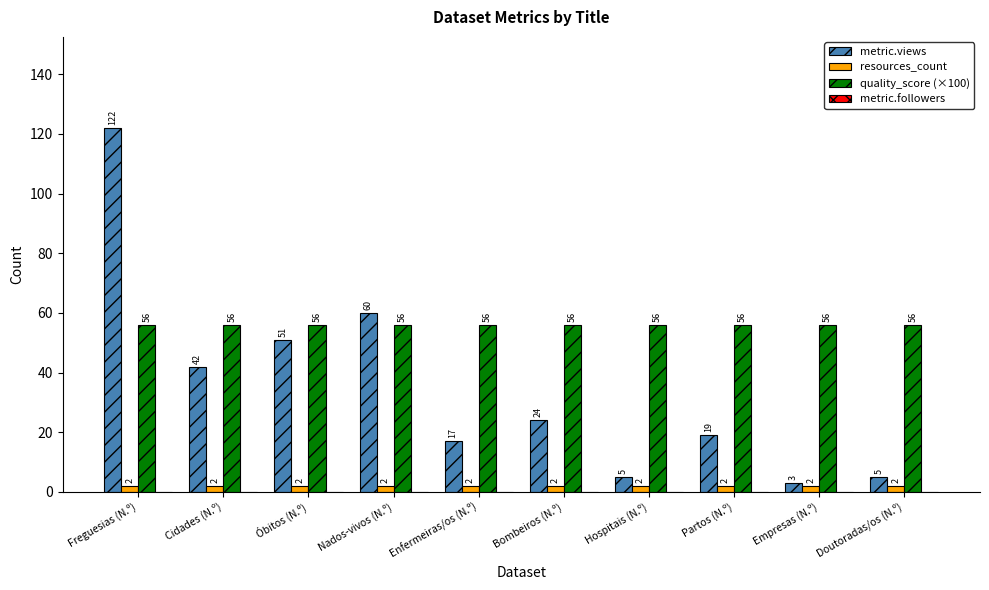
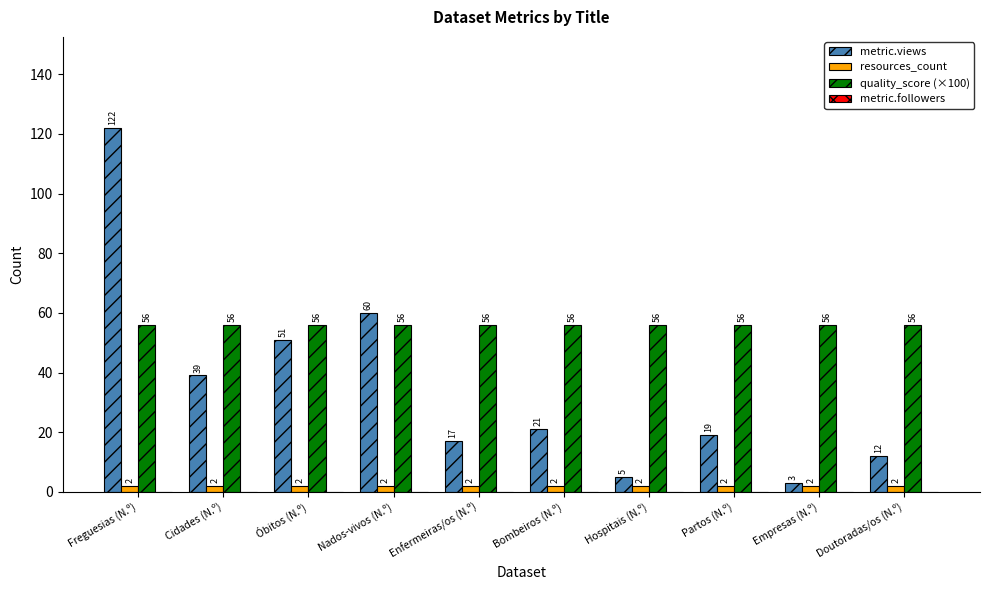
  {
    "metric.views": {
      "Freguesias (N.º)": 122,
-     "Cidades (N.º)": 42,
+     "Cidades (N.º)": 39,
      "Óbitos (N.º)": 51,
      "Nados-vivos (N.º)": 60,
      "Enfermeiras/os (N.º)": 17,
-     "Bombeiros (N.º)": 24,
+     "Bombeiros (N.º)": 21,
      "Hospitais (N.º)": 5,
      "Partos (N.º)": 19,
      "Empresas (N.º)": 3,
-     "Doutoradas/os (N.º)": 5
+     "Doutoradas/os (N.º)": 12
    },
    "resources_count": {
      "Freguesias (N.º)": 2,
      "Cidades (N.º)": 2,
      "Óbitos (N.º)": 2,
      "Nados-vivos (N.º)": 2,
      "Enfermeiras/os (N.º)": 2,
      "Bombeiros (N.º)": 2,
      "Hospitais (N.º)": 2,
      "Partos (N.º)": 2,
      "Empresas (N.º)": 2,
      "Doutoradas/os (N.º)": 2
    },
    "quality_score (×100)": {
      "Freguesias (N.º)": 56,
      "Cidades (N.º)": 56,
      "Óbitos (N.º)": 56,
      "Nados-vivos (N.º)": 56,
      "Enfermeiras/os (N.º)": 56,
      "Bombeiros (N.º)": 56,
      "Hospitais (N.º)": 56,
      "Partos (N.º)": 56,
      "Empresas (N.º)": 56,
      "Doutoradas/os (N.º)": 56
    },
    "metric.followers": {
      "Freguesias (N.º)": 0,
      "Cidades (N.º)": 0,
      "Óbitos (N.º)": 0,
      "Nados-vivos (N.º)": 0,
      "Enfermeiras/os (N.º)": 0,
      "Bombeiros (N.º)": 0,
      "Hospitais (N.º)": 0,
      "Partos (N.º)": 0,
      "Empresas (N.º)": 0,
      "Doutoradas/os (N.º)": 0
    }
  }
